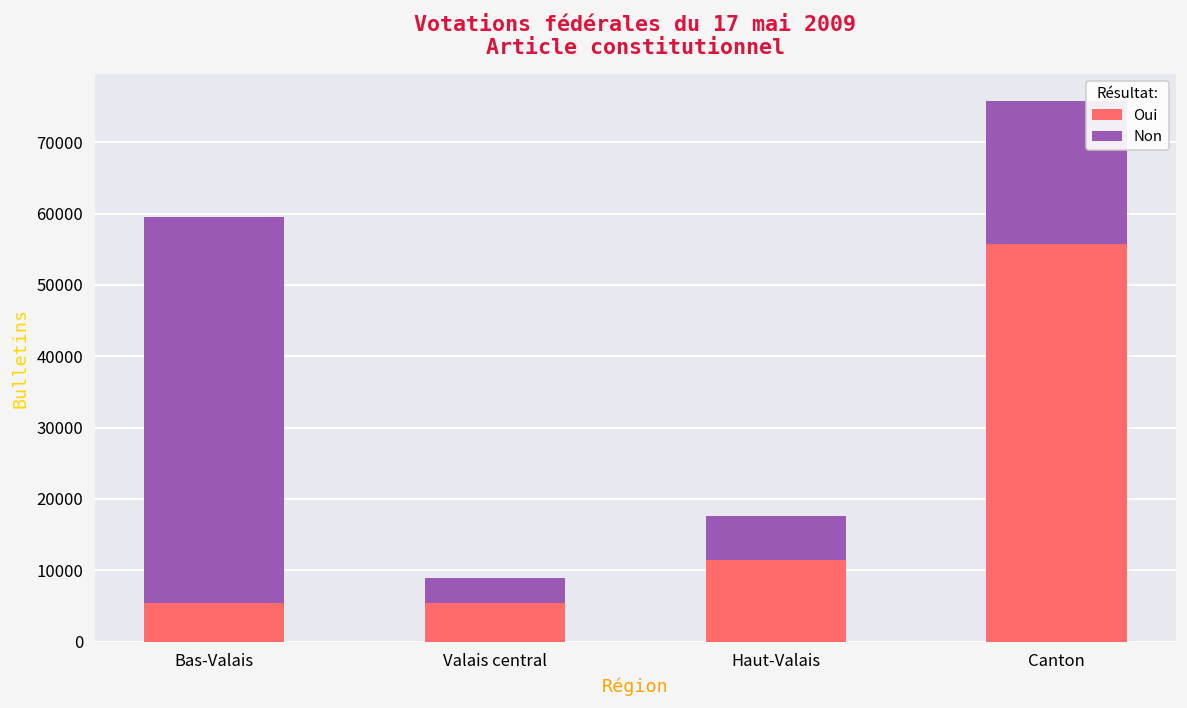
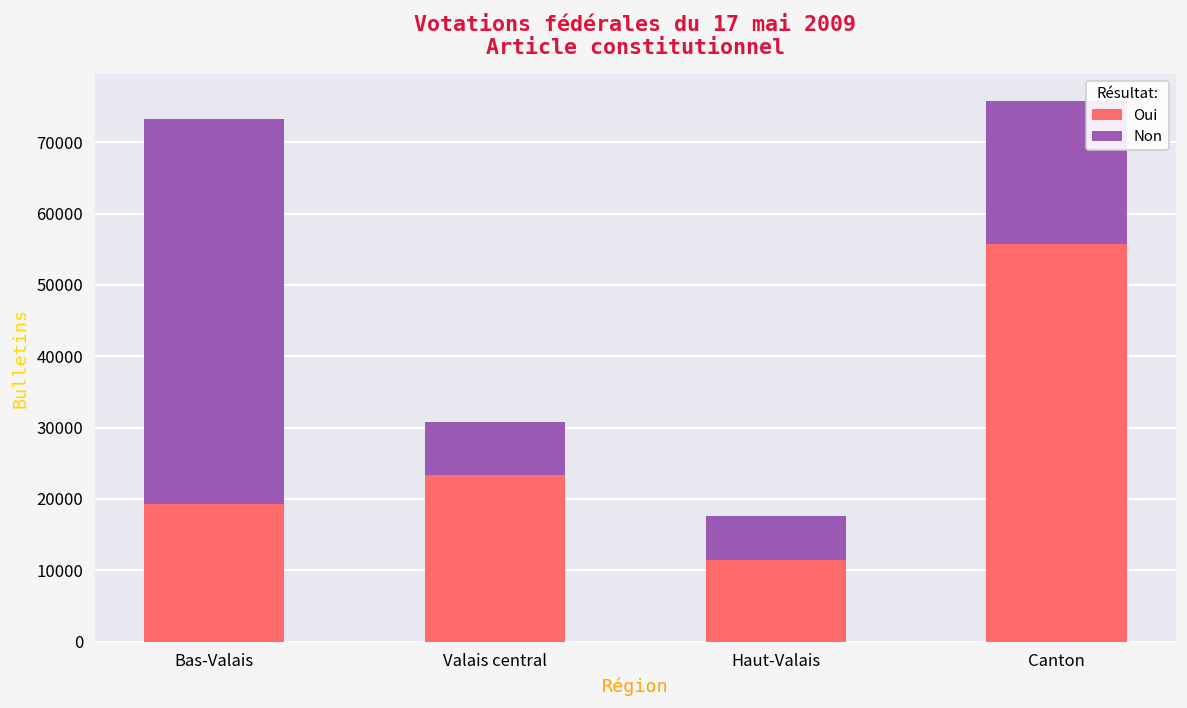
  {
    "Oui": {
-     "Bas-Valais": 5000,
-     "Valais central": 5000,
+     "Bas-Valais": 19000,
+     "Valais central": 23000,
      "Haut-Valais": 11000,
      "Canton": 56000
    },
    "Non": {
      "Bas-Valais": 54000,
-     "Valais central": 3000,
+     "Valais central": 7000,
      "Haut-Valais": 6000,
      "Canton": 20000
    }
  }
